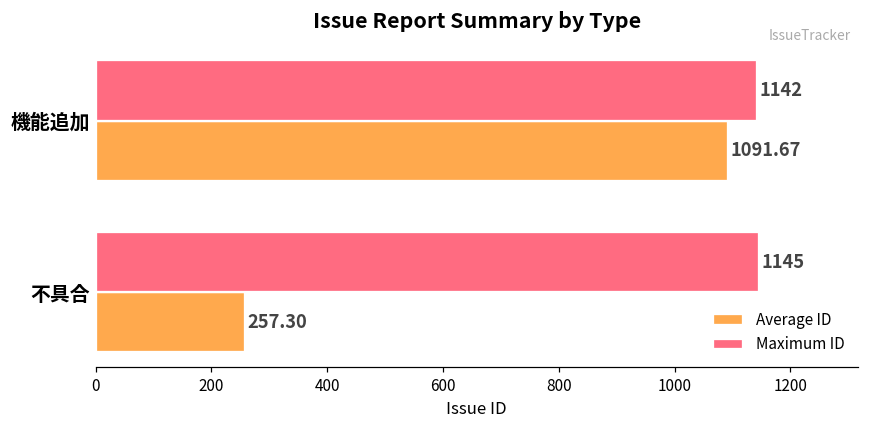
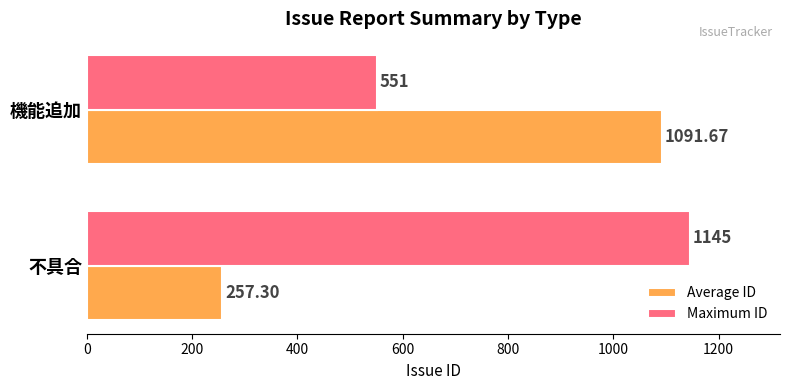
  {
    "Average ID": {
      "機能追加": 1091.67,
      "不具合": 257.30
    },
    "Maximum ID": {
-     "機能追加": 1142,
+     "機能追加": 551,
      "不具合": 1145
    }
  }
